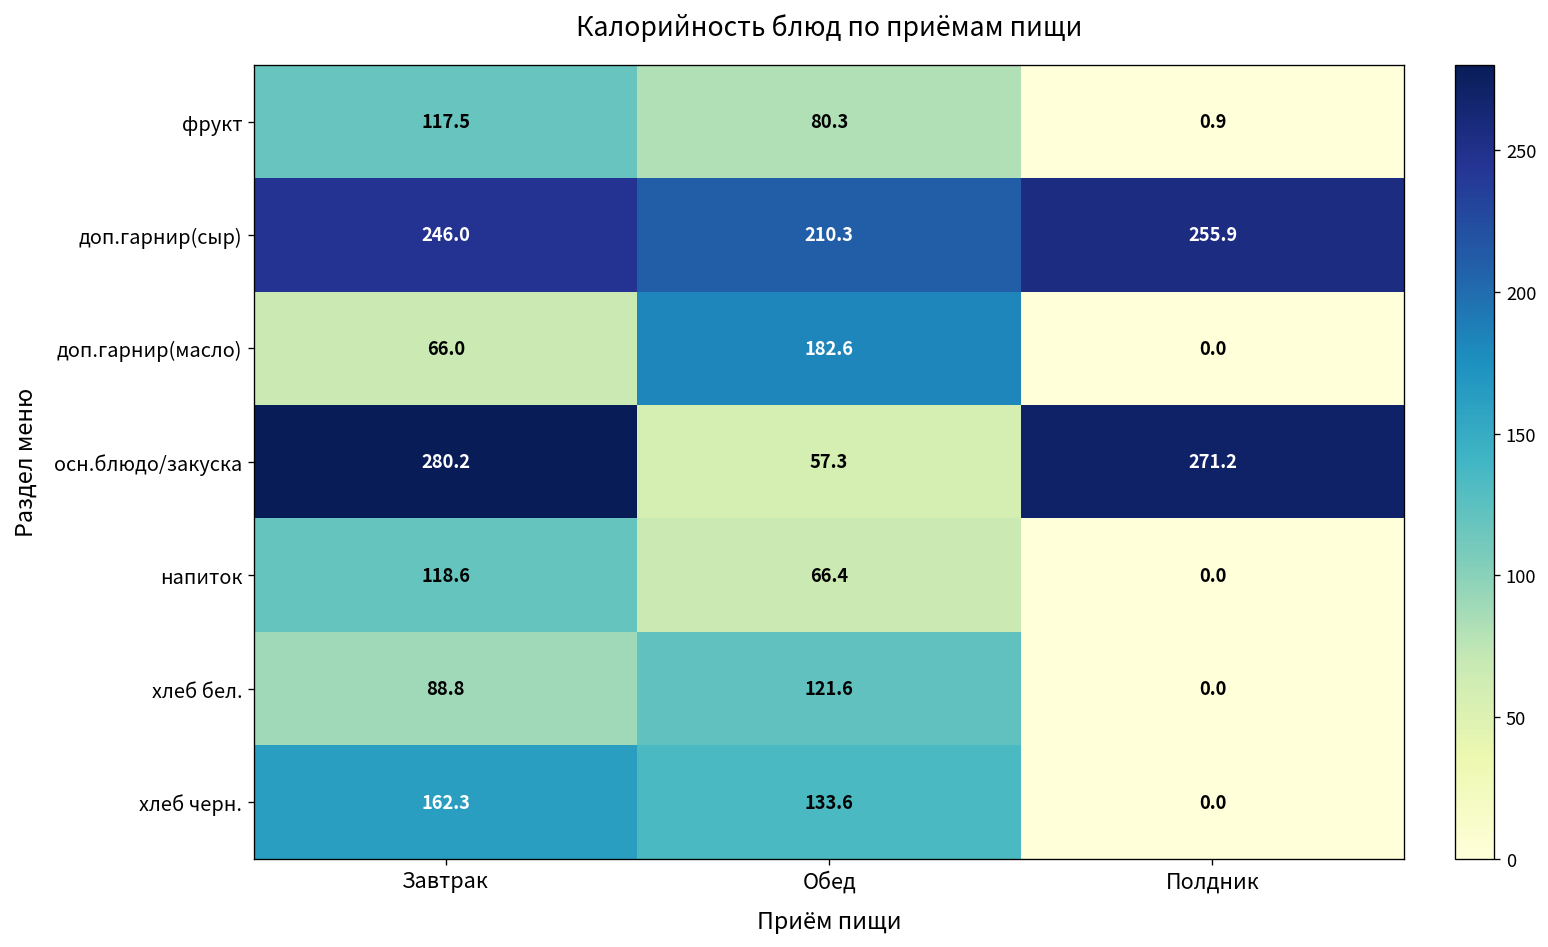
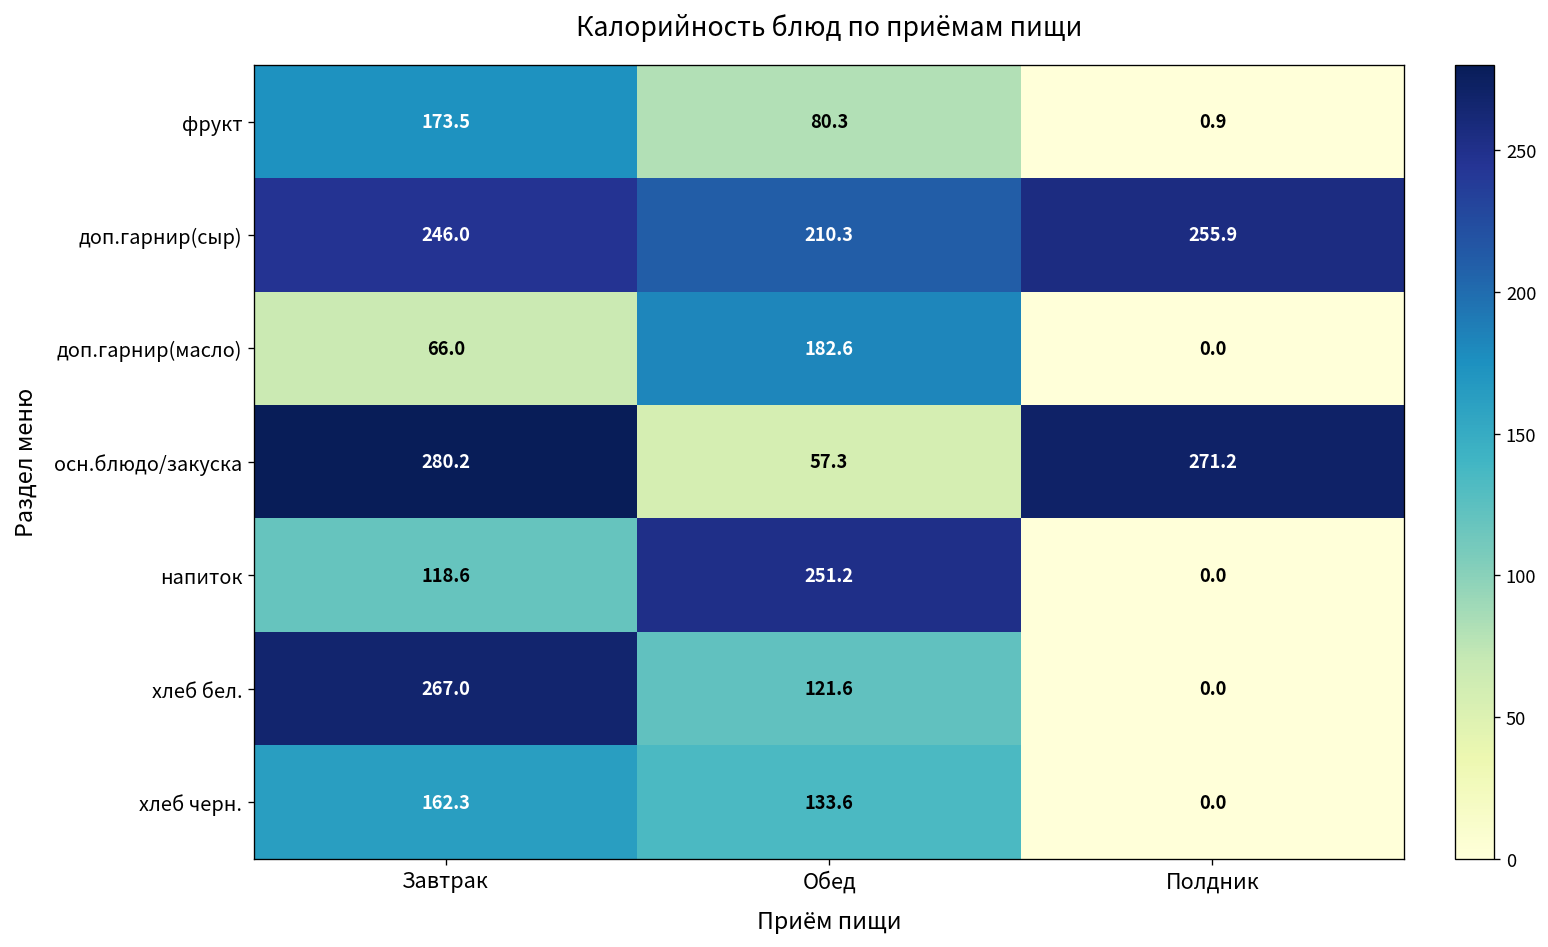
  {
    "фрукт": {
-     "Завтрак": 117.5,
+     "Завтрак": 173.5,
      "Обед": 80.3,
      "Полдник": 0.9
    },
    "доп.гарнир(сыр)": {
      "Завтрак": 246.0,
      "Обед": 210.3,
      "Полдник": 255.9
    },
    "доп.гарнир(масло)": {
      "Завтрак": 66.0,
      "Обед": 182.6,
      "Полдник": 0.0
    },
    "осн.блюдо/закуска": {
      "Завтрак": 280.2,
      "Обед": 57.3,
      "Полдник": 271.2
    },
    "напиток": {
      "Завтрак": 118.6,
-     "Обед": 66.4,
+     "Обед": 251.2,
      "Полдник": 0.0
    },
    "хлеб бел.": {
-     "Завтрак": 88.8,
+     "Завтрак": 267.0,
      "Обед": 121.6,
      "Полдник": 0.0
    },
    "хлеб черн.": {
      "Завтрак": 162.3,
      "Обед": 133.6,
      "Полдник": 0.0
    }
  }
